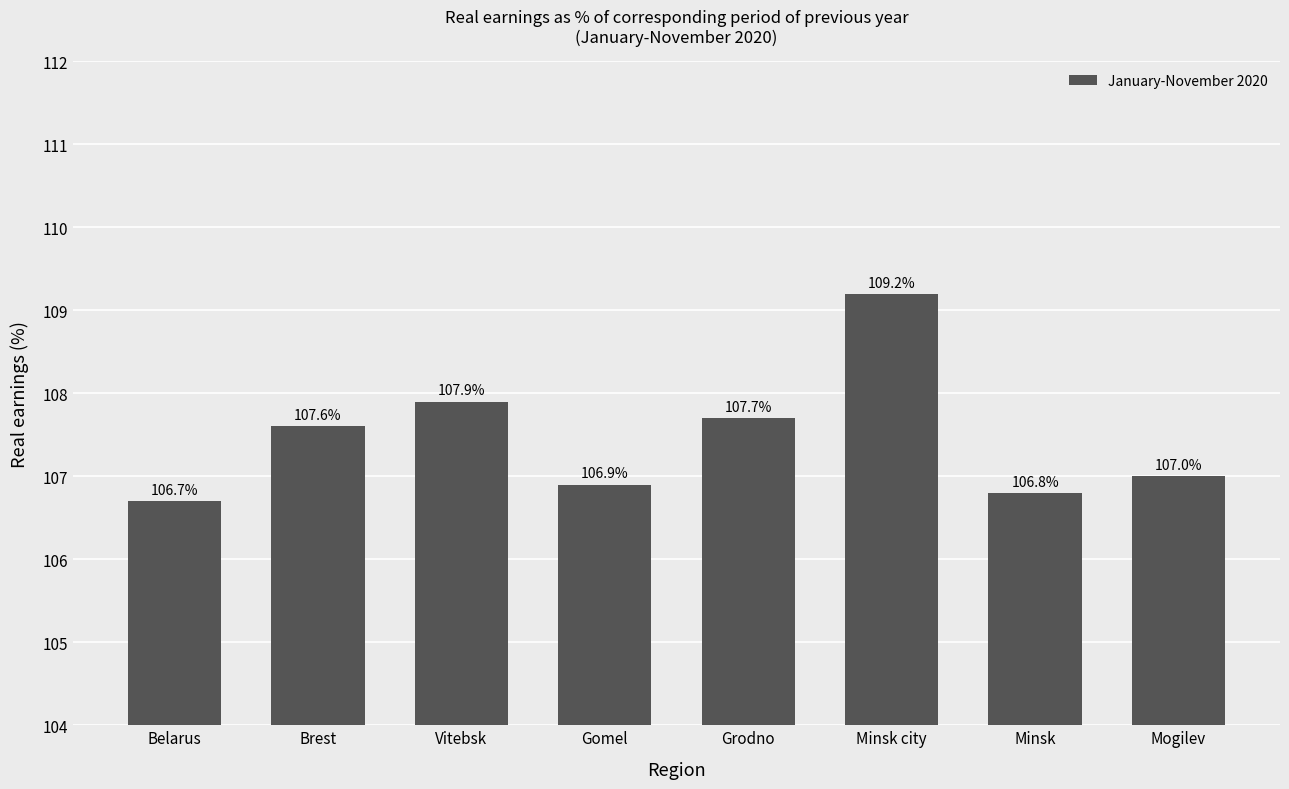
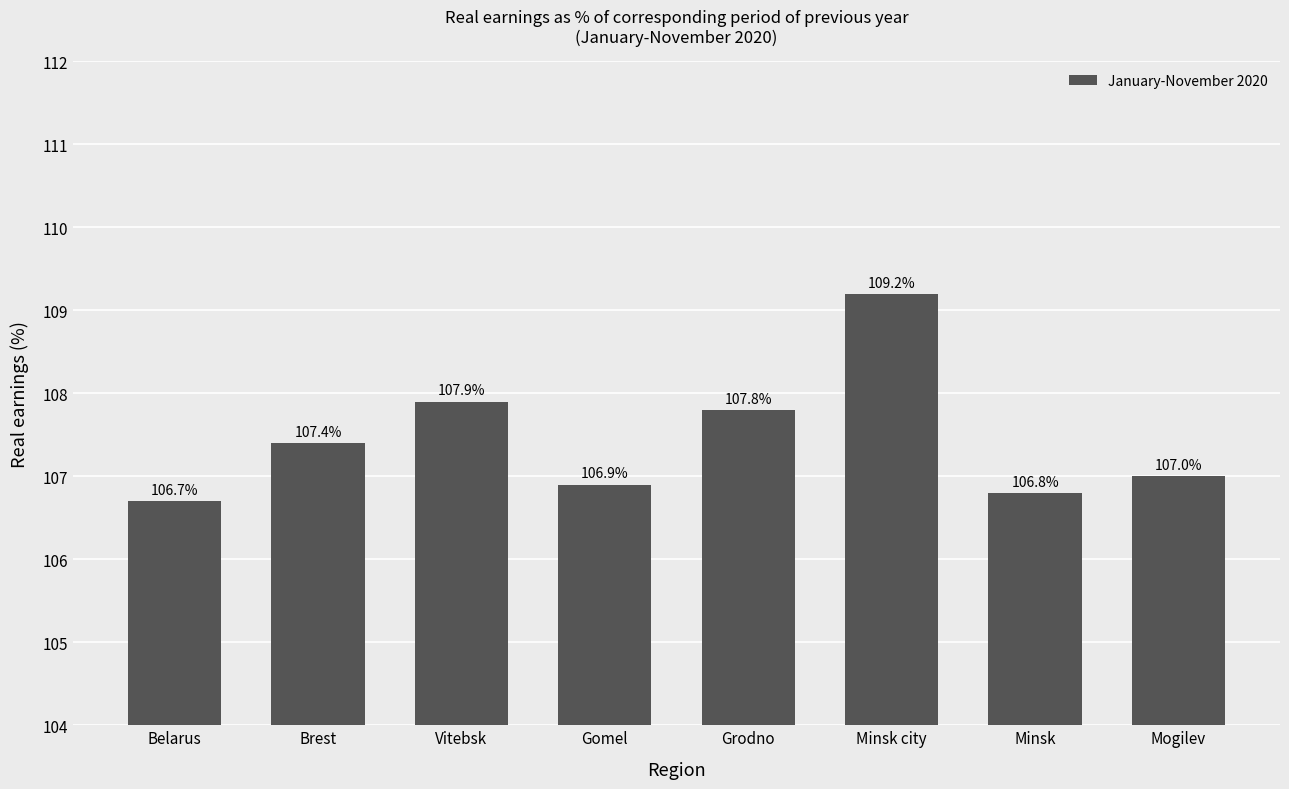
  {
    "Belarus": "106.7%",
-   "Brest": "107.6%",
+   "Brest": "107.4%",
    "Vitebsk": "107.9%",
    "Gomel": "106.9%",
-   "Grodno": "107.7%",
+   "Grodno": "107.8%",
    "Minsk city": "109.2%",
    "Minsk": "106.8%",
    "Mogilev": "107.0%"
  }
